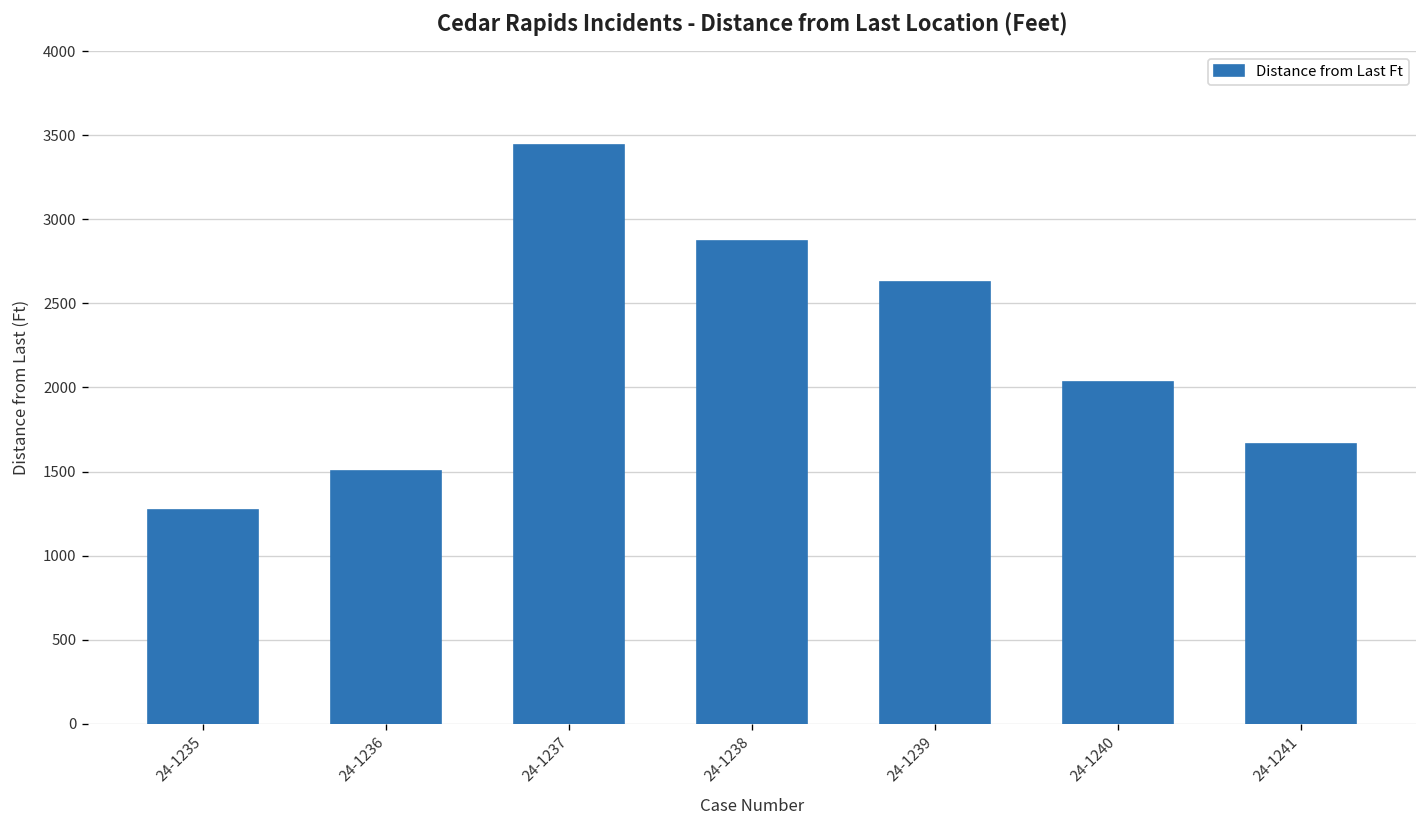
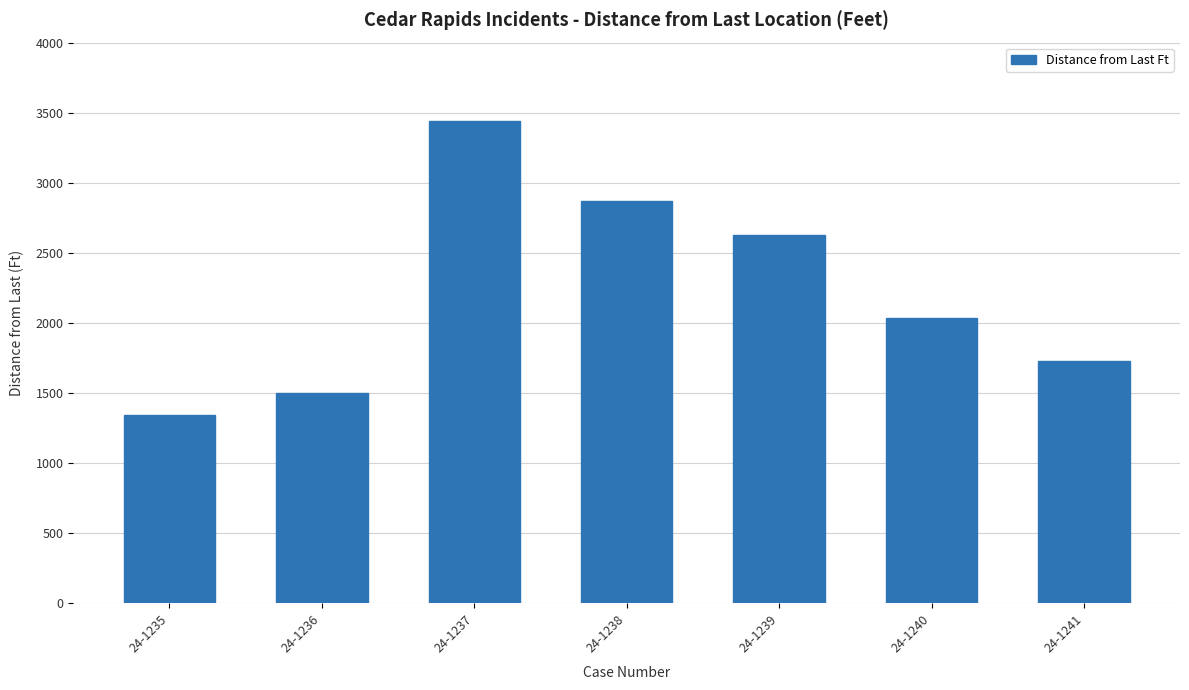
  {
-   "24-1235": 1270,
+   "24-1235": 1350,
    "24-1236": 1500,
    "24-1237": 3440,
    "24-1238": 2870,
    "24-1239": 2630,
    "24-1240": 2030,
-   "24-1241": 1670
+   "24-1241": 1730
  }
